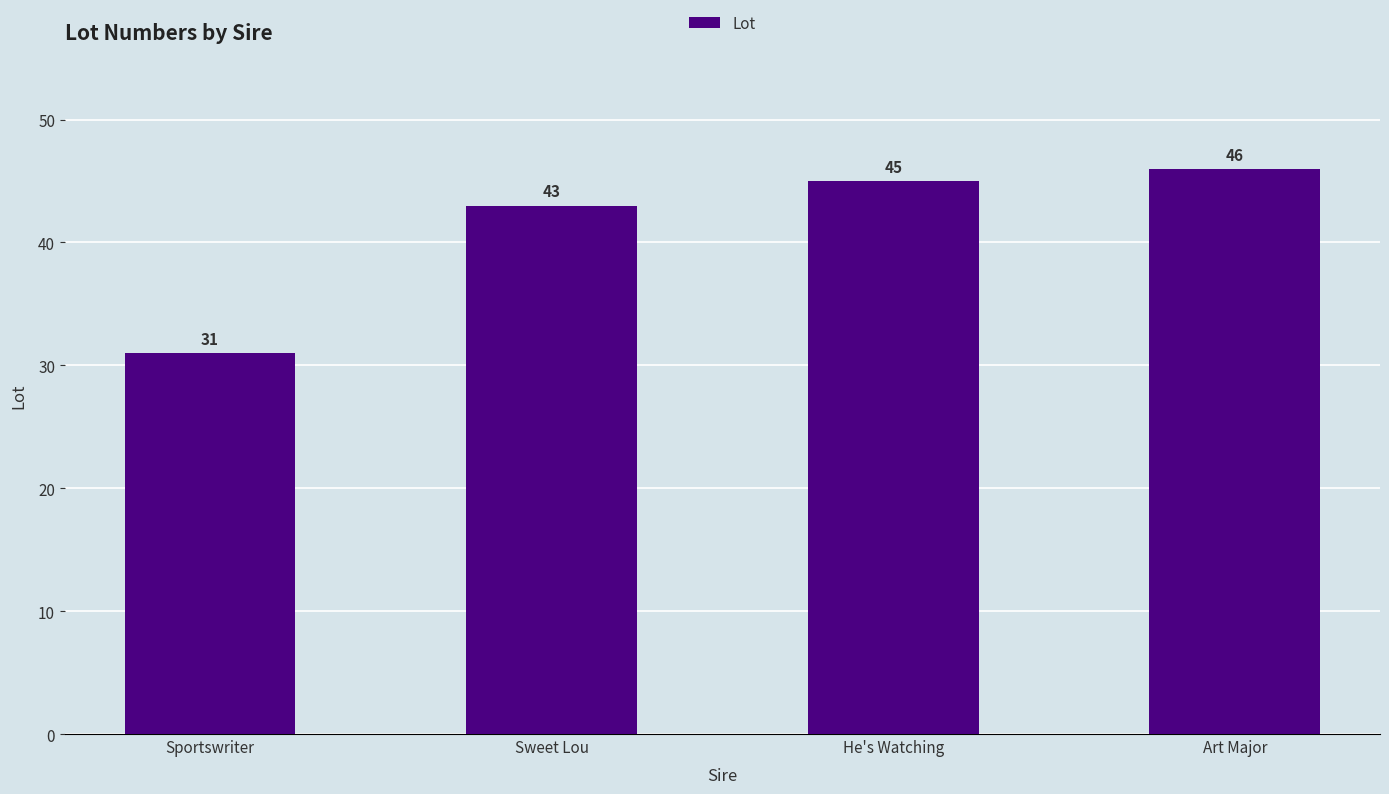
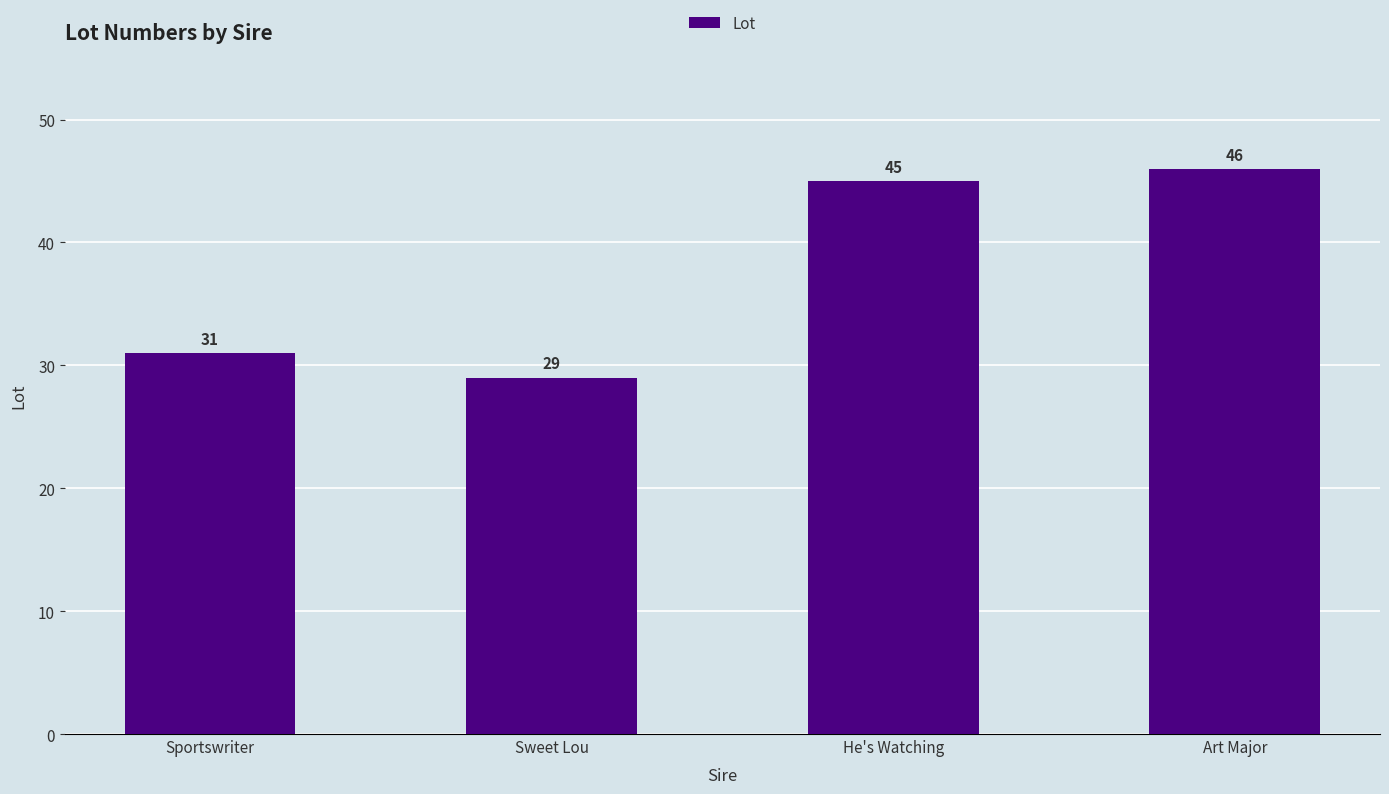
  {
    "Sportswriter": 31,
-   "Sweet Lou": 43,
+   "Sweet Lou": 29,
    "He's Watching": 45,
    "Art Major": 46
  }
